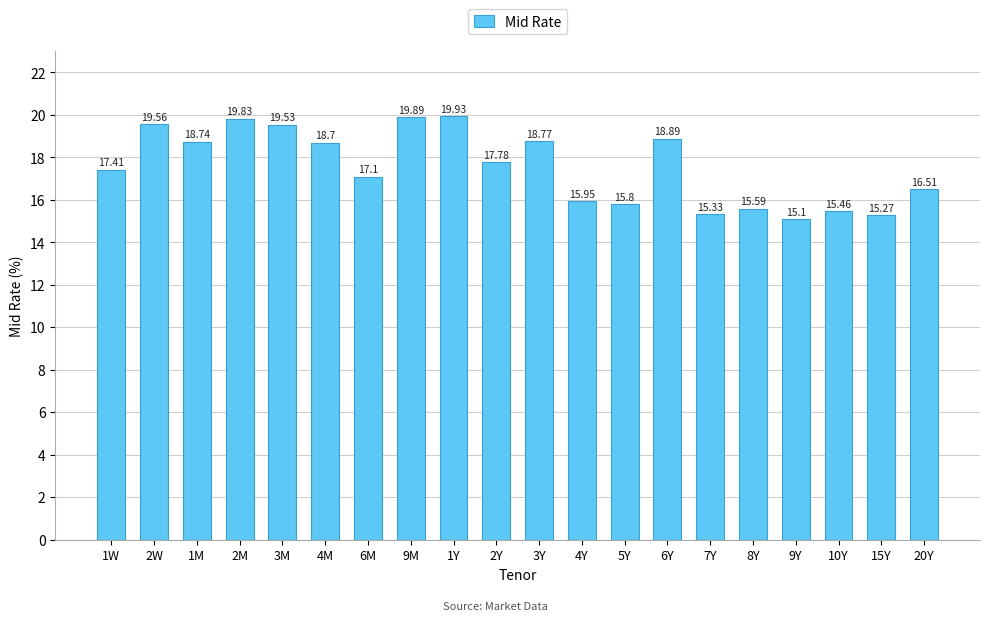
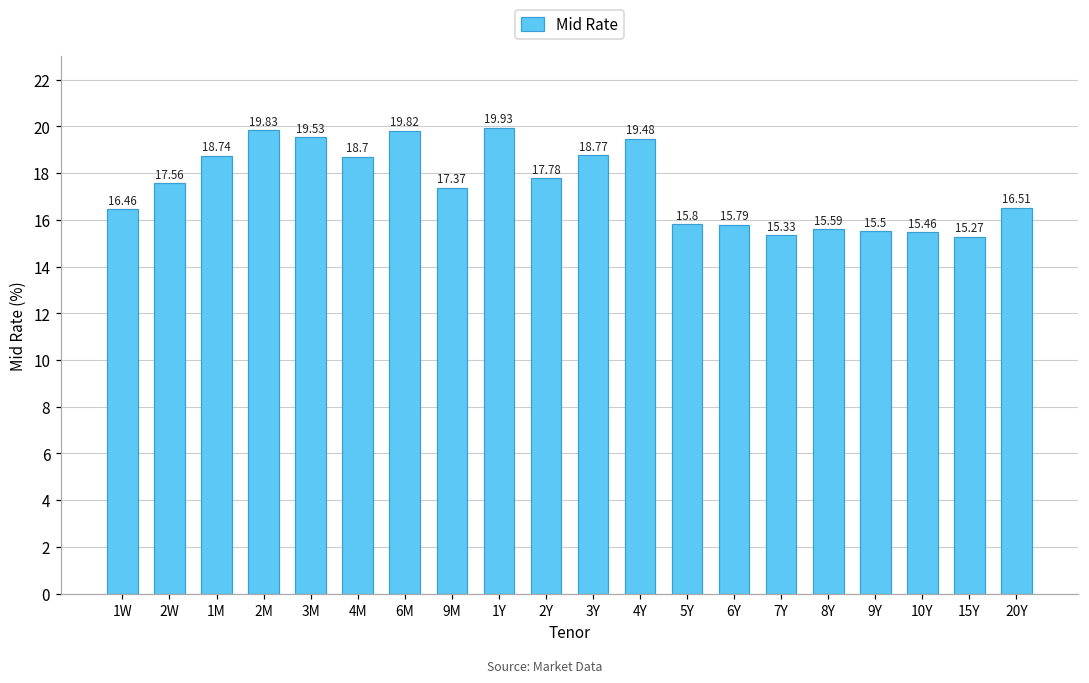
  {
-   "1W": 17.41,
-   "2W": 19.56,
+   "1W": 16.46,
+   "2W": 17.56,
    "1M": 18.74,
    "2M": 19.83,
    "3M": 19.53,
    "4M": 18.7,
-   "6M": 17.1,
-   "9M": 19.89,
+   "6M": 19.82,
+   "9M": 17.37,
    "1Y": 19.93,
    "2Y": 17.78,
    "3Y": 18.77,
-   "4Y": 15.95,
+   "4Y": 19.48,
    "5Y": 15.8,
-   "6Y": 18.89,
+   "6Y": 15.79,
    "7Y": 15.33,
    "8Y": 15.59,
-   "9Y": 15.1,
+   "9Y": 15.5,
    "10Y": 15.46,
    "15Y": 15.27,
    "20Y": 16.51
  }
